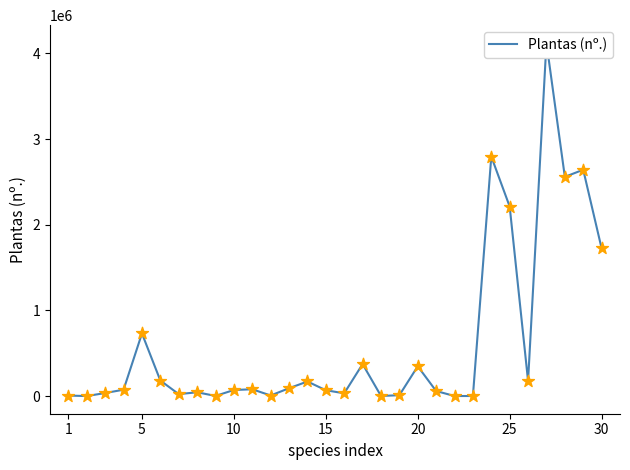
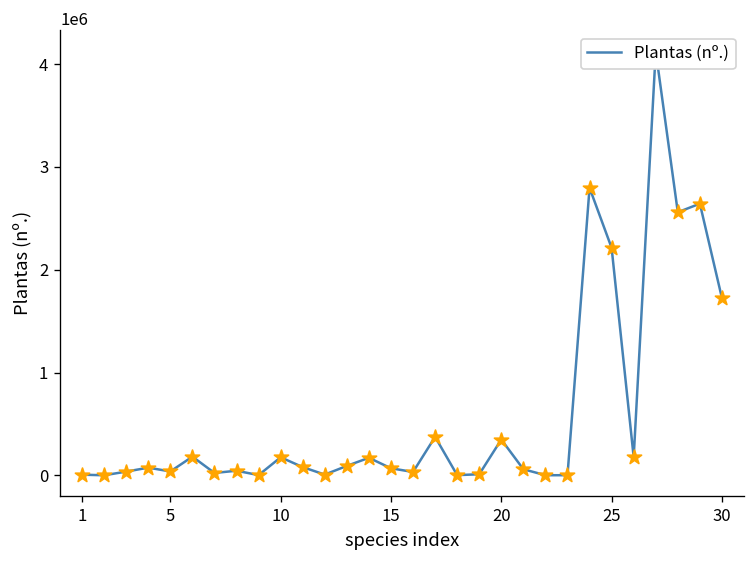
  {
    "1": 0,
-   "5": 700000,
-   "10": 100000,
+   "5": 0,
+   "10": 200000,
    "15": 100000,
    "20": 300000,
    "25": 2200000,
    "30": 1700000
  }
